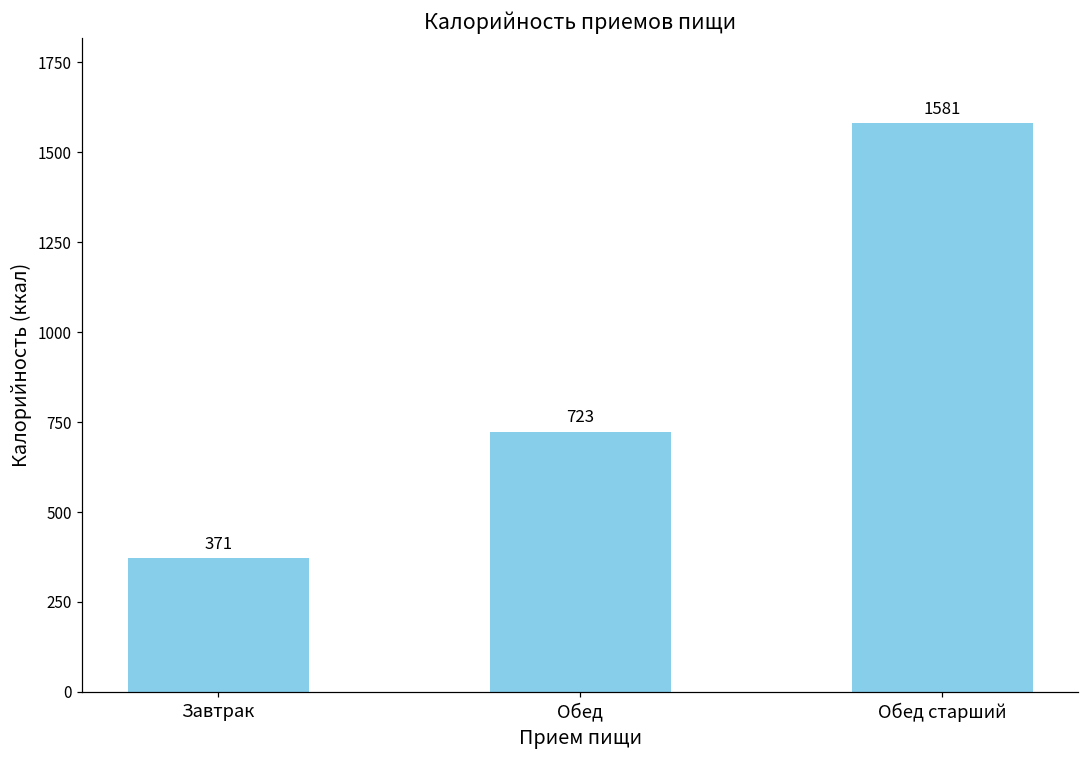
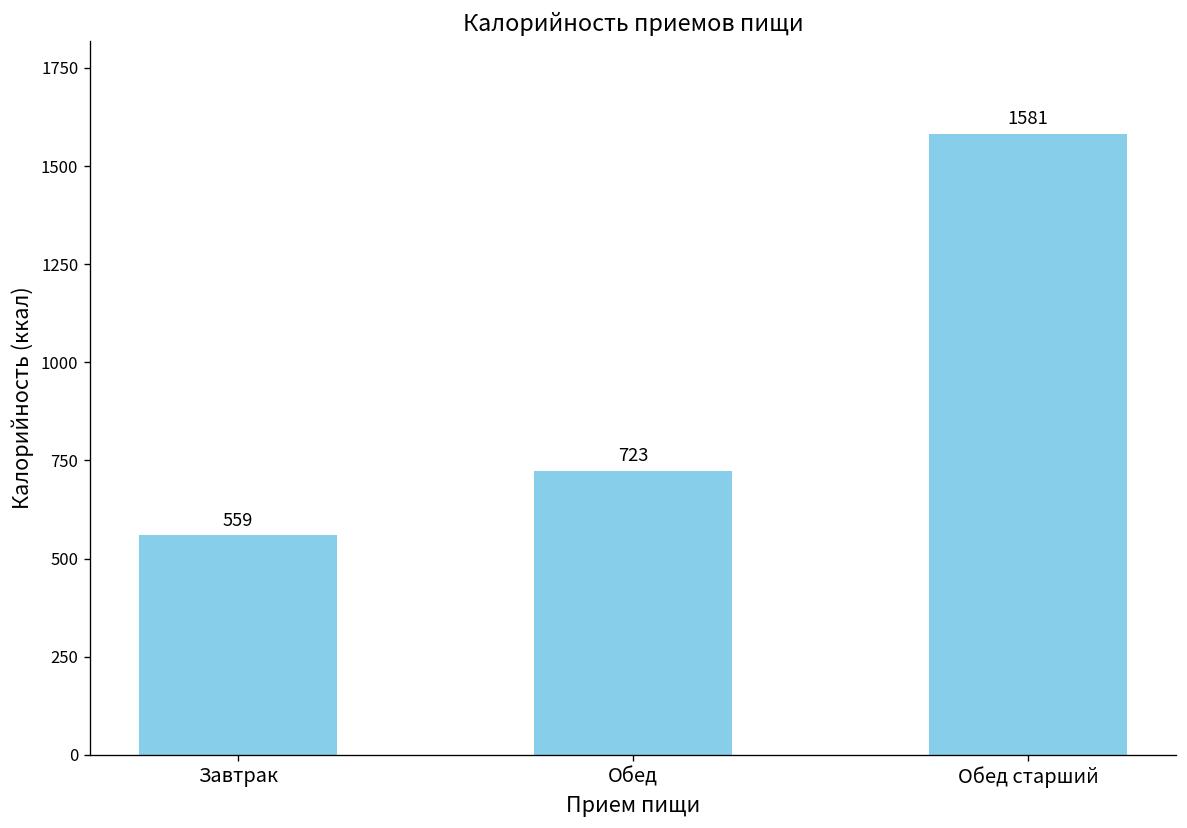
  {
-   "Завтрак": 371,
+   "Завтрак": 559,
    "Обед": 723,
    "Обед старший": 1581
  }
